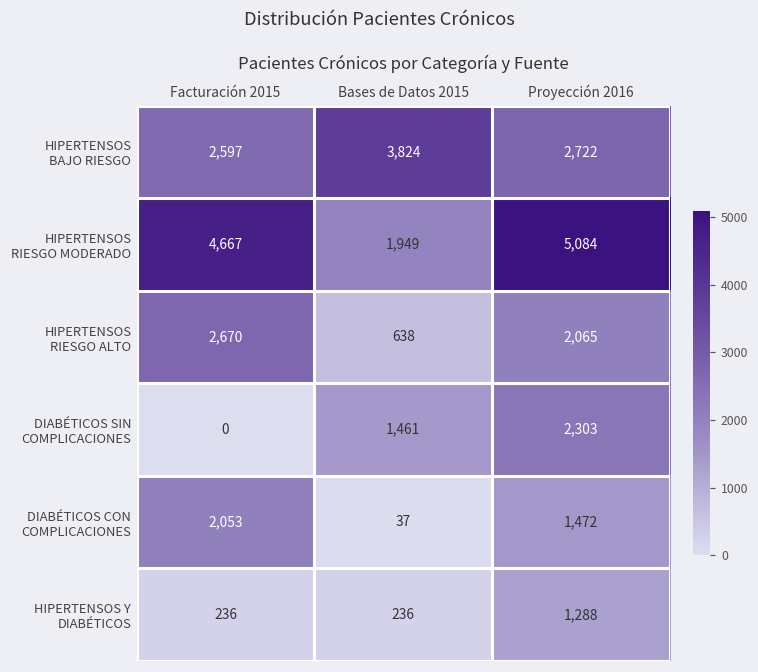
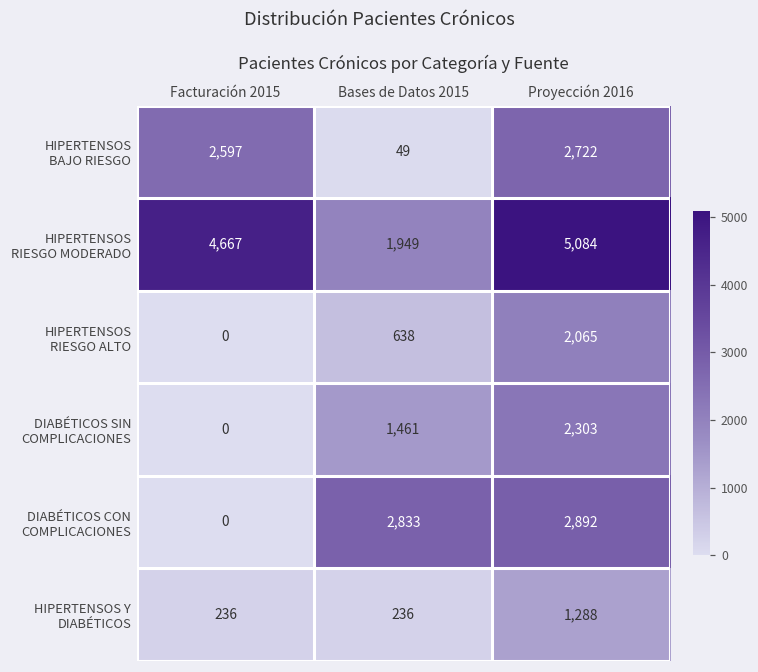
  {
    "HIPERTENSOS BAJO RIESGO": {
      "Facturación 2015": "2,597",
-     "Bases de Datos 2015": "3,824",
+     "Bases de Datos 2015": "49",
      "Proyección 2016": "2,722"
    },
    "HIPERTENSOS RIESGO MODERADO": {
      "Facturación 2015": "4,667",
      "Bases de Datos 2015": "1,949",
      "Proyección 2016": "5,084"
    },
    "HIPERTENSOS RIESGO ALTO": {
-     "Facturación 2015": "2,670",
+     "Facturación 2015": "0",
      "Bases de Datos 2015": "638",
      "Proyección 2016": "2,065"
    },
    "DIABÉTICOS SIN COMPLICACIONES": {
      "Facturación 2015": "0",
      "Bases de Datos 2015": "1,461",
      "Proyección 2016": "2,303"
    },
    "DIABÉTICOS CON COMPLICACIONES": {
-     "Facturación 2015": "2,053",
-     "Bases de Datos 2015": "37",
-     "Proyección 2016": "1,472"
+     "Facturación 2015": "0",
+     "Bases de Datos 2015": "2,833",
+     "Proyección 2016": "2,892"
    },
    "HIPERTENSOS Y DIABÉTICOS": {
      "Facturación 2015": "236",
      "Bases de Datos 2015": "236",
      "Proyección 2016": "1,288"
    }
  }
